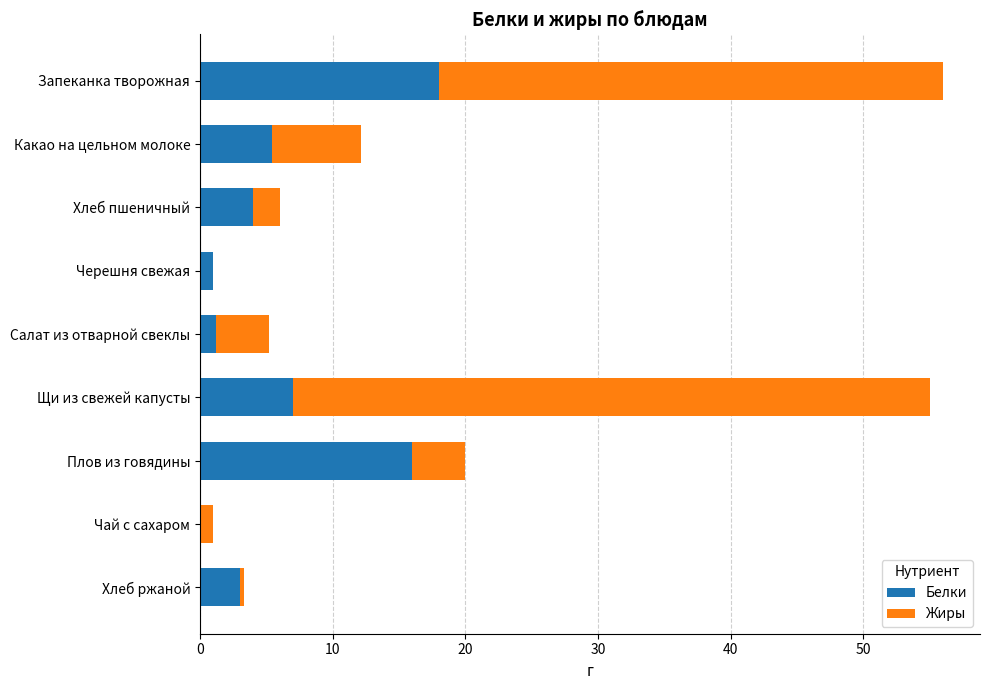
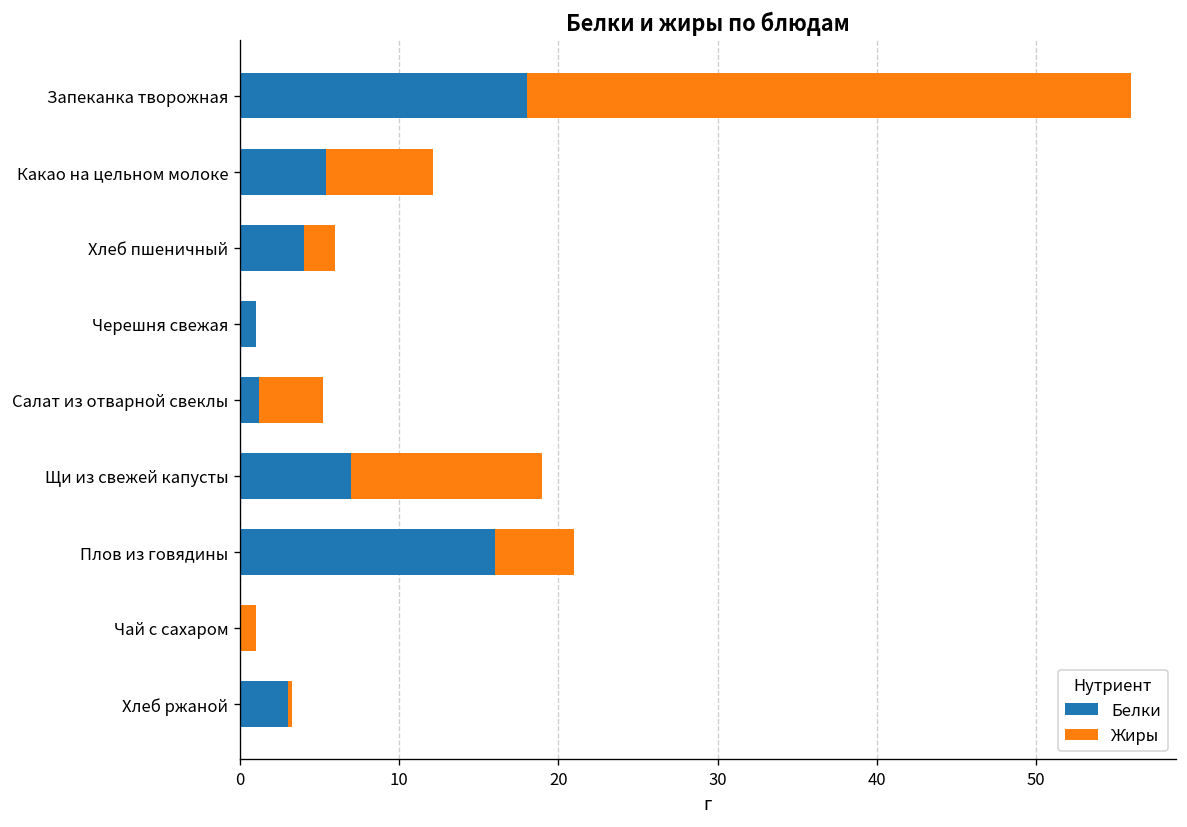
  {
    "Белки": {
      "Запеканка творожная": 18,
      "Какао на цельном молоке": 5.4,
      "Хлеб пшеничный": 4,
      "Черешня свежая": 1,
      "Салат из отварной свеклы": 1.2,
      "Щи из свежей капусты": 7,
      "Плов из говядины": 16,
      "Чай с сахаром": 0,
      "Хлеб ржаной": 3
    },
    "Жиры": {
      "Запеканка творожная": 38,
      "Какао на цельном молоке": 6.8,
      "Хлеб пшеничный": 2,
      "Черешня свежая": 0,
      "Салат из отварной свеклы": 4,
-     "Щи из свежей капусты": 48,
-     "Плов из говядины": 4,
+     "Щи из свежей капусты": 12,
+     "Плов из говядины": 5,
      "Чай с сахаром": 1,
      "Хлеб ржаной": 0.3
    }
  }
